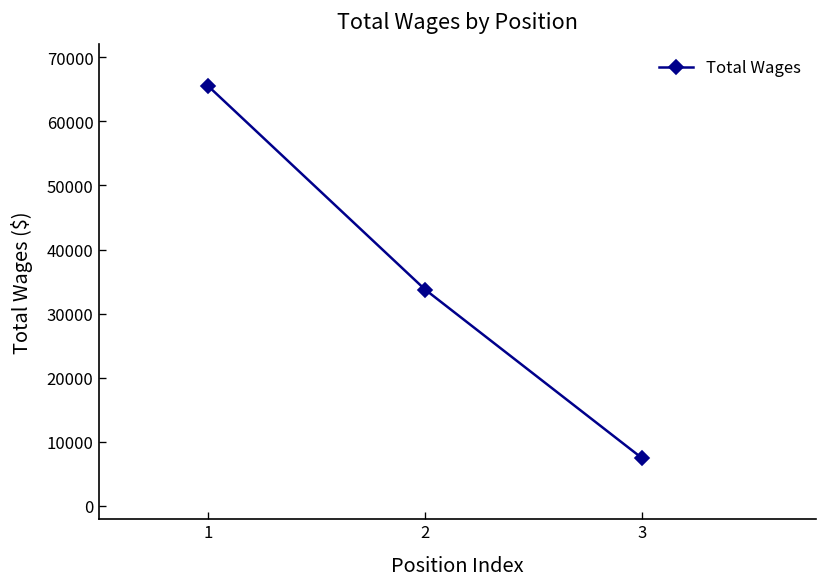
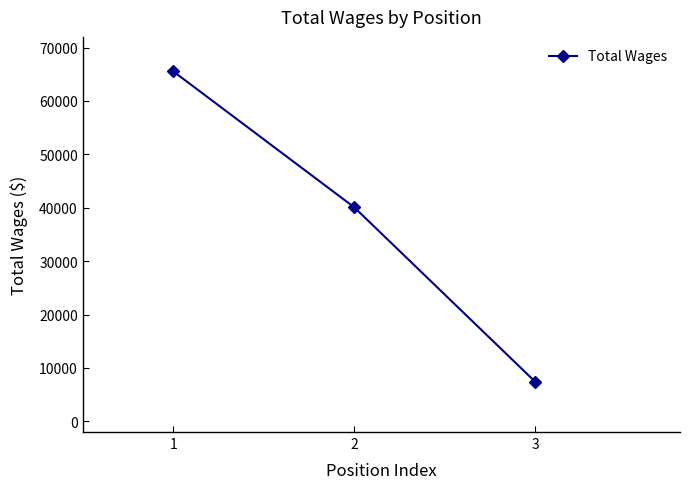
  {
    "1": 66000,
-   "2": 34000,
+   "2": 40000,
    "3": 7000
  }
